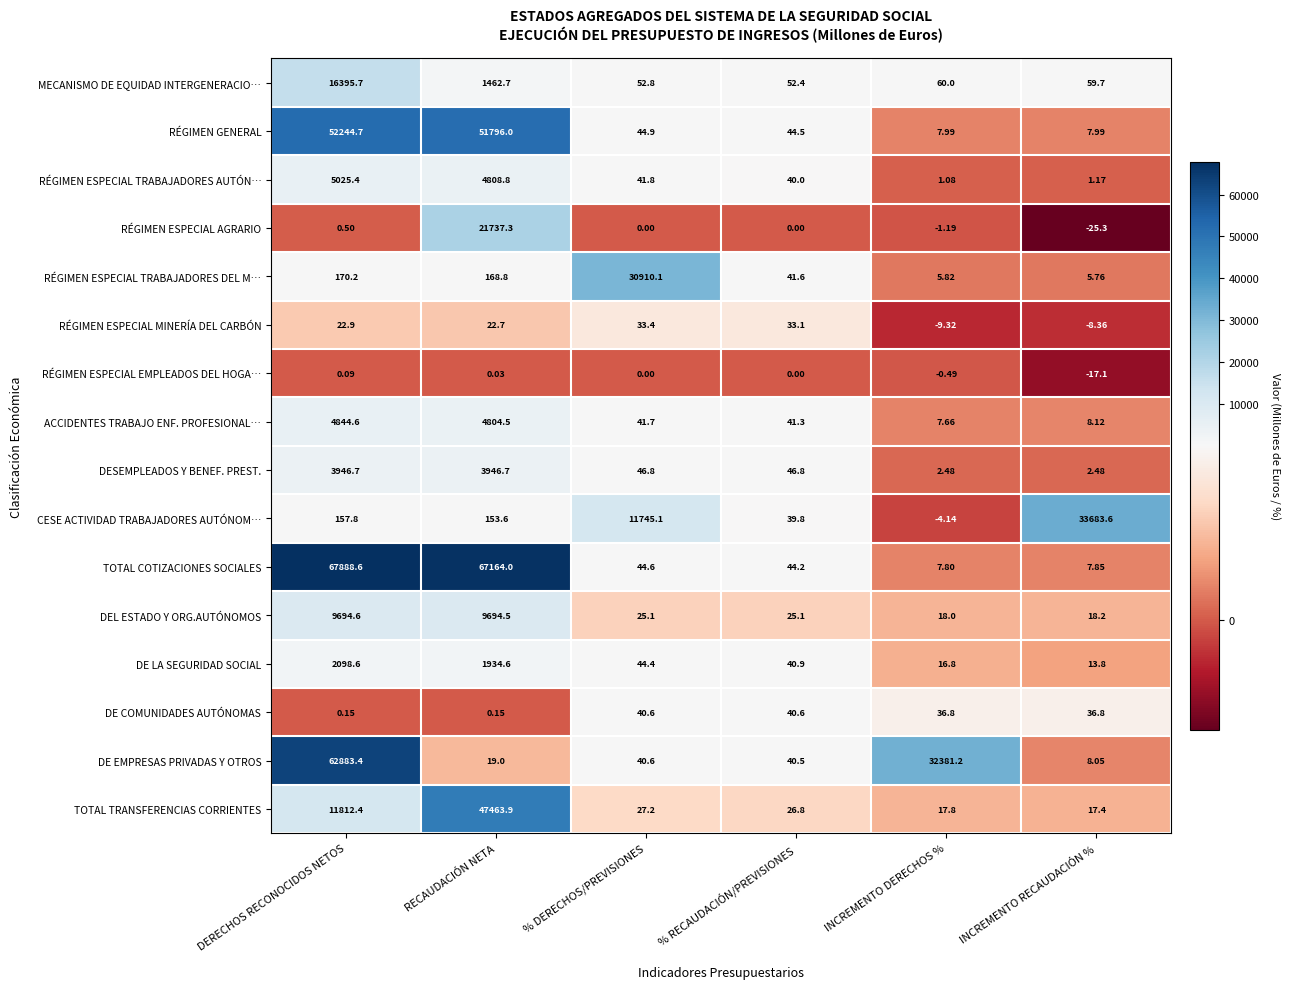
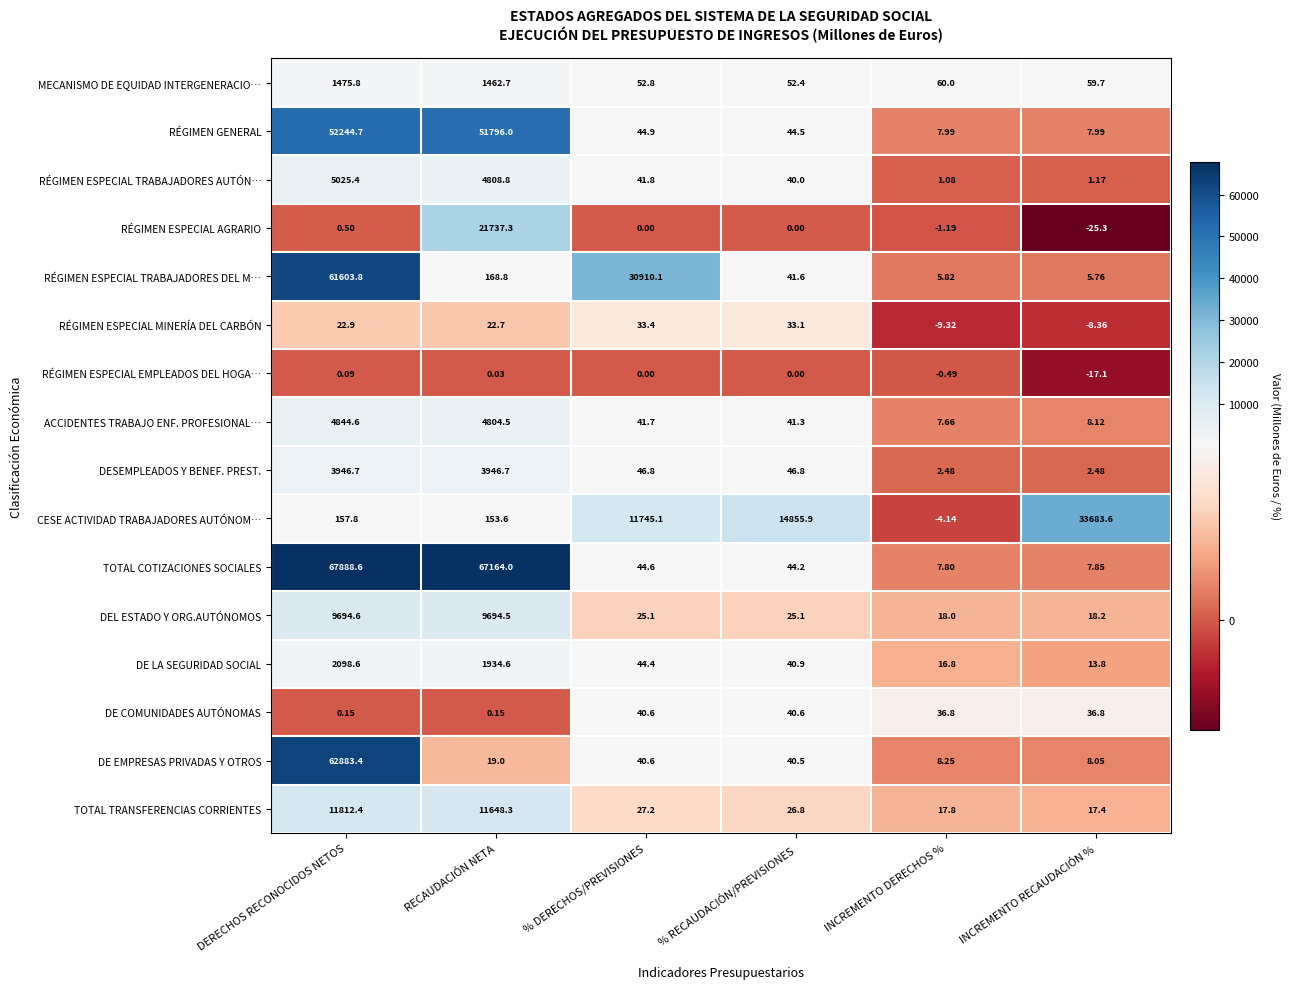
  {
    "MECANISMO DE EQUIDAD INTERGENERACIO…": {
-     "DERECHOS RECONOCIDOS NETOS": 16395.7,
+     "DERECHOS RECONOCIDOS NETOS": 1475.8,
      "RECAUDACIÓN NETA": 1462.7,
      "% DERECHOS/PREVISIONES": 52.8,
      "% RECAUDACIÓN/PREVISIONES": 52.4,
      "INCREMENTO DERECHOS %": 60.0,
      "INCREMENTO RECAUDACIÓN %": 59.7
    },
    "RÉGIMEN GENERAL": {
      "DERECHOS RECONOCIDOS NETOS": 52244.7,
      "RECAUDACIÓN NETA": 51796.0,
      "% DERECHOS/PREVISIONES": 44.9,
      "% RECAUDACIÓN/PREVISIONES": 44.5,
      "INCREMENTO DERECHOS %": 7.99,
      "INCREMENTO RECAUDACIÓN %": 7.99
    },
    "RÉGIMEN ESPECIAL TRABAJADORES AUTÓN…": {
      "DERECHOS RECONOCIDOS NETOS": 5025.4,
      "RECAUDACIÓN NETA": 4808.8,
      "% DERECHOS/PREVISIONES": 41.8,
      "% RECAUDACIÓN/PREVISIONES": 40.0,
      "INCREMENTO DERECHOS %": 1.08,
      "INCREMENTO RECAUDACIÓN %": 1.17
    },
    "RÉGIMEN ESPECIAL AGRARIO": {
      "DERECHOS RECONOCIDOS NETOS": 0.50,
      "RECAUDACIÓN NETA": 21737.3,
      "% DERECHOS/PREVISIONES": 0.00,
      "% RECAUDACIÓN/PREVISIONES": 0.00,
      "INCREMENTO DERECHOS %": -1.19,
      "INCREMENTO RECAUDACIÓN %": -25.3
    },
    "RÉGIMEN ESPECIAL TRABAJADORES DEL M…": {
-     "DERECHOS RECONOCIDOS NETOS": 170.2,
+     "DERECHOS RECONOCIDOS NETOS": 61603.8,
      "RECAUDACIÓN NETA": 168.8,
      "% DERECHOS/PREVISIONES": 30910.1,
      "% RECAUDACIÓN/PREVISIONES": 41.6,
      "INCREMENTO DERECHOS %": 5.82,
      "INCREMENTO RECAUDACIÓN %": 5.76
    },
    "RÉGIMEN ESPECIAL MINERÍA DEL CARBÓN": {
      "DERECHOS RECONOCIDOS NETOS": 22.9,
      "RECAUDACIÓN NETA": 22.7,
      "% DERECHOS/PREVISIONES": 33.4,
      "% RECAUDACIÓN/PREVISIONES": 33.1,
      "INCREMENTO DERECHOS %": -9.32,
      "INCREMENTO RECAUDACIÓN %": -8.36
    },
    "RÉGIMEN ESPECIAL EMPLEADOS DEL HOGA…": {
      "DERECHOS RECONOCIDOS NETOS": 0.09,
      "RECAUDACIÓN NETA": 0.03,
      "% DERECHOS/PREVISIONES": 0.00,
      "% RECAUDACIÓN/PREVISIONES": 0.00,
      "INCREMENTO DERECHOS %": -0.49,
      "INCREMENTO RECAUDACIÓN %": -17.1
    },
    "ACCIDENTES TRABAJO ENF. PROFESIONAL…": {
      "DERECHOS RECONOCIDOS NETOS": 4844.6,
      "RECAUDACIÓN NETA": 4804.5,
      "% DERECHOS/PREVISIONES": 41.7,
      "% RECAUDACIÓN/PREVISIONES": 41.3,
      "INCREMENTO DERECHOS %": 7.66,
      "INCREMENTO RECAUDACIÓN %": 8.12
    },
    "DESEMPLEADOS Y BENEF. PREST.": {
      "DERECHOS RECONOCIDOS NETOS": 3946.7,
      "RECAUDACIÓN NETA": 3946.7,
      "% DERECHOS/PREVISIONES": 46.8,
      "% RECAUDACIÓN/PREVISIONES": 46.8,
      "INCREMENTO DERECHOS %": 2.48,
      "INCREMENTO RECAUDACIÓN %": 2.48
    },
    "CESE ACTIVIDAD TRABAJADORES AUTÓNOM…": {
      "DERECHOS RECONOCIDOS NETOS": 157.8,
      "RECAUDACIÓN NETA": 153.6,
      "% DERECHOS/PREVISIONES": 11745.1,
-     "% RECAUDACIÓN/PREVISIONES": 39.8,
+     "% RECAUDACIÓN/PREVISIONES": 14855.9,
      "INCREMENTO DERECHOS %": -4.14,
      "INCREMENTO RECAUDACIÓN %": 33683.6
    },
    "TOTAL COTIZACIONES SOCIALES": {
      "DERECHOS RECONOCIDOS NETOS": 67888.6,
      "RECAUDACIÓN NETA": 67164.0,
      "% DERECHOS/PREVISIONES": 44.6,
      "% RECAUDACIÓN/PREVISIONES": 44.2,
      "INCREMENTO DERECHOS %": 7.80,
      "INCREMENTO RECAUDACIÓN %": 7.85
    },
    "DEL ESTADO Y ORG.AUTÓNOMOS": {
      "DERECHOS RECONOCIDOS NETOS": 9694.6,
      "RECAUDACIÓN NETA": 9694.5,
      "% DERECHOS/PREVISIONES": 25.1,
      "% RECAUDACIÓN/PREVISIONES": 25.1,
      "INCREMENTO DERECHOS %": 18.0,
      "INCREMENTO RECAUDACIÓN %": 18.2
    },
    "DE LA SEGURIDAD SOCIAL": {
      "DERECHOS RECONOCIDOS NETOS": 2098.6,
      "RECAUDACIÓN NETA": 1934.6,
      "% DERECHOS/PREVISIONES": 44.4,
      "% RECAUDACIÓN/PREVISIONES": 40.9,
      "INCREMENTO DERECHOS %": 16.8,
      "INCREMENTO RECAUDACIÓN %": 13.8
    },
    "DE COMUNIDADES AUTÓNOMAS": {
      "DERECHOS RECONOCIDOS NETOS": 0.15,
      "RECAUDACIÓN NETA": 0.15,
      "% DERECHOS/PREVISIONES": 40.6,
      "% RECAUDACIÓN/PREVISIONES": 40.6,
      "INCREMENTO DERECHOS %": 36.8,
      "INCREMENTO RECAUDACIÓN %": 36.8
    },
    "DE EMPRESAS PRIVADAS Y OTROS": {
      "DERECHOS RECONOCIDOS NETOS": 62883.4,
      "RECAUDACIÓN NETA": 19.0,
      "% DERECHOS/PREVISIONES": 40.6,
      "% RECAUDACIÓN/PREVISIONES": 40.5,
-     "INCREMENTO DERECHOS %": 32381.2,
+     "INCREMENTO DERECHOS %": 8.25,
      "INCREMENTO RECAUDACIÓN %": 8.05
    },
    "TOTAL TRANSFERENCIAS CORRIENTES": {
      "DERECHOS RECONOCIDOS NETOS": 11812.4,
-     "RECAUDACIÓN NETA": 47463.9,
+     "RECAUDACIÓN NETA": 11648.3,
      "% DERECHOS/PREVISIONES": 27.2,
      "% RECAUDACIÓN/PREVISIONES": 26.8,
      "INCREMENTO DERECHOS %": 17.8,
      "INCREMENTO RECAUDACIÓN %": 17.4
    }
  }
